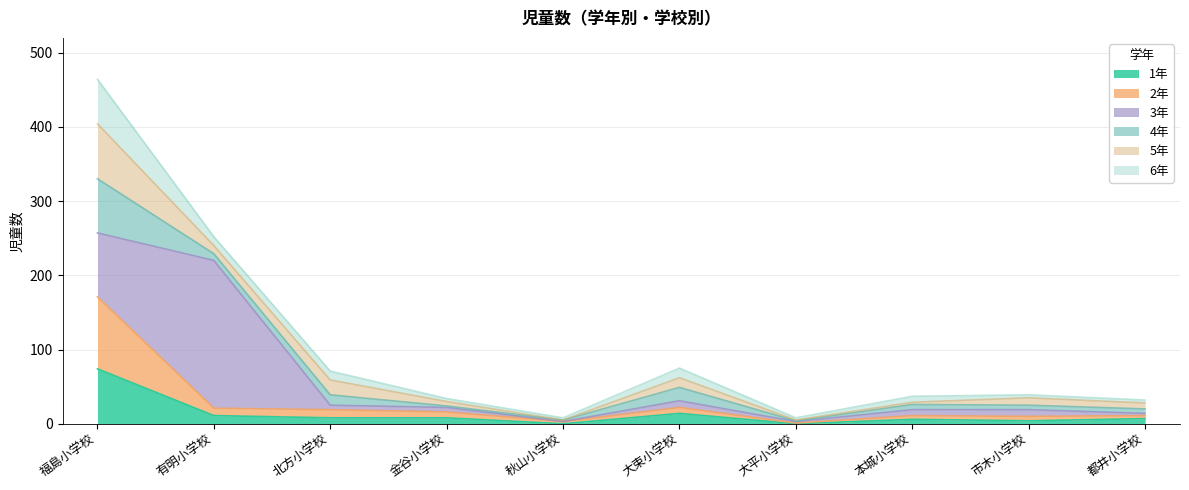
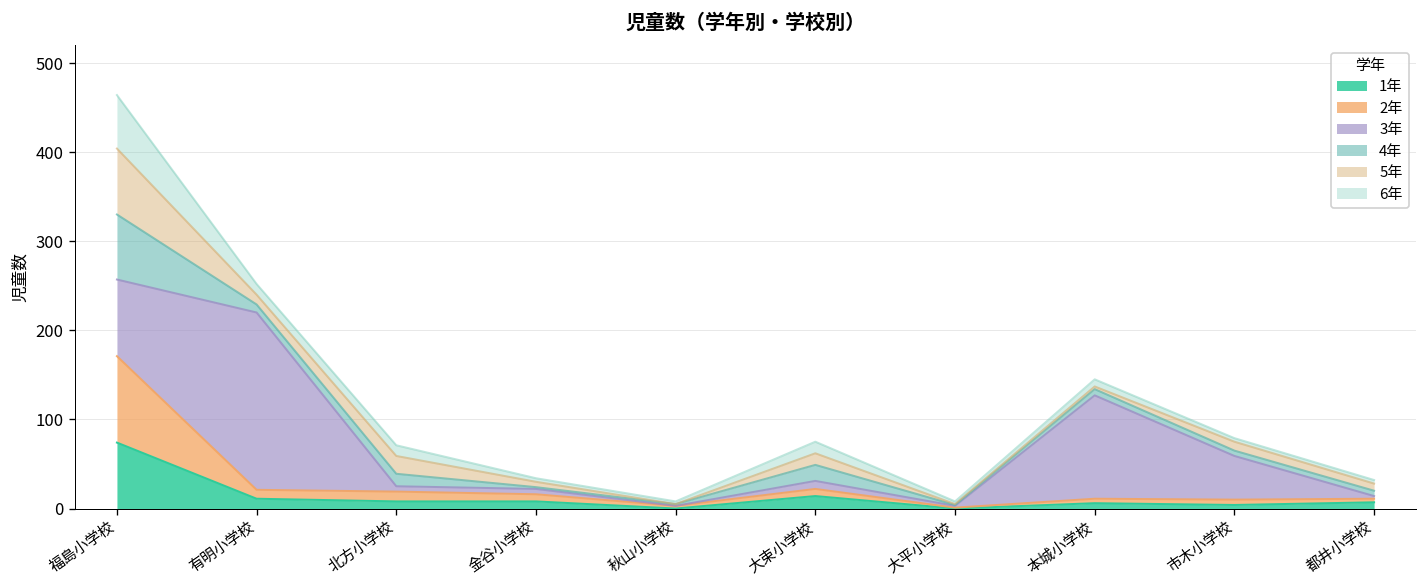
  {
    "3年": {
      "福島小学校": 90,
      "有明小学校": 200,
      "北方小学校": 10,
      "大束小学校": 10,
-     "本城小学校": 10,
-     "市木小学校": 10
+     "本城小学校": 120,
+     "市木小学校": 50
    }
  }
